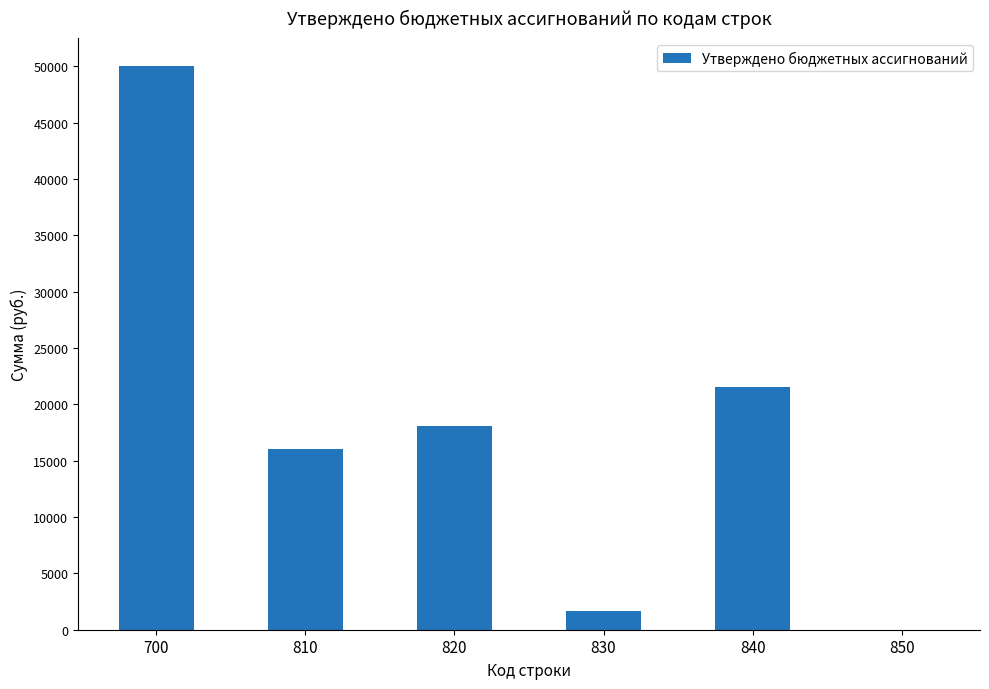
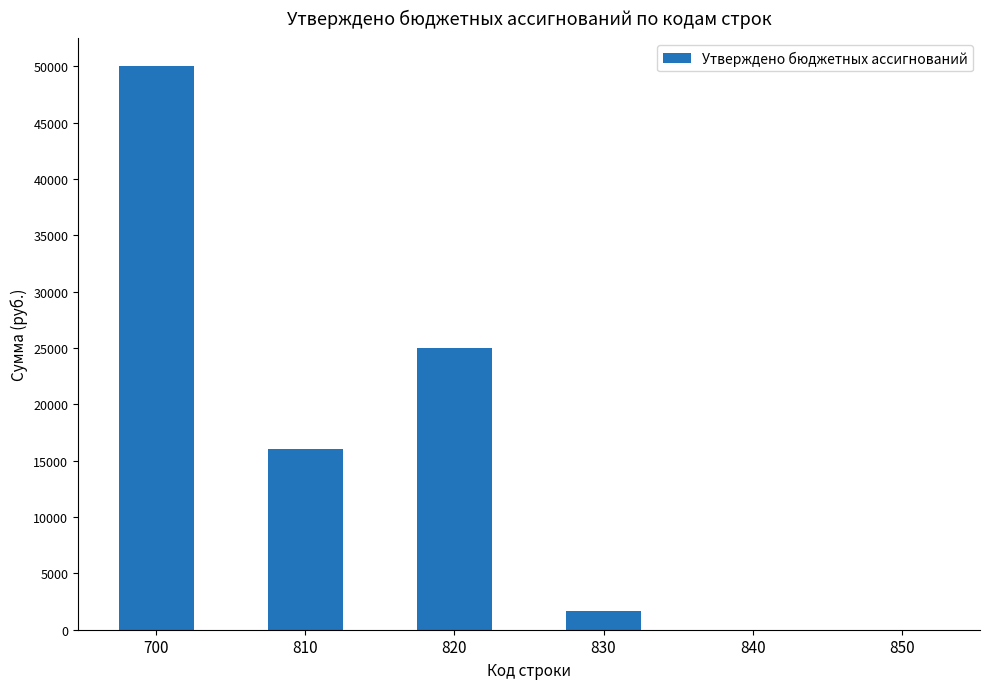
  {
    "700": 50000,
    "810": 16000,
-   "820": 18000,
+   "820": 25000,
    "830": 1700,
-   "840": 21500,
+   "840": 0,
    "850": 0
  }
